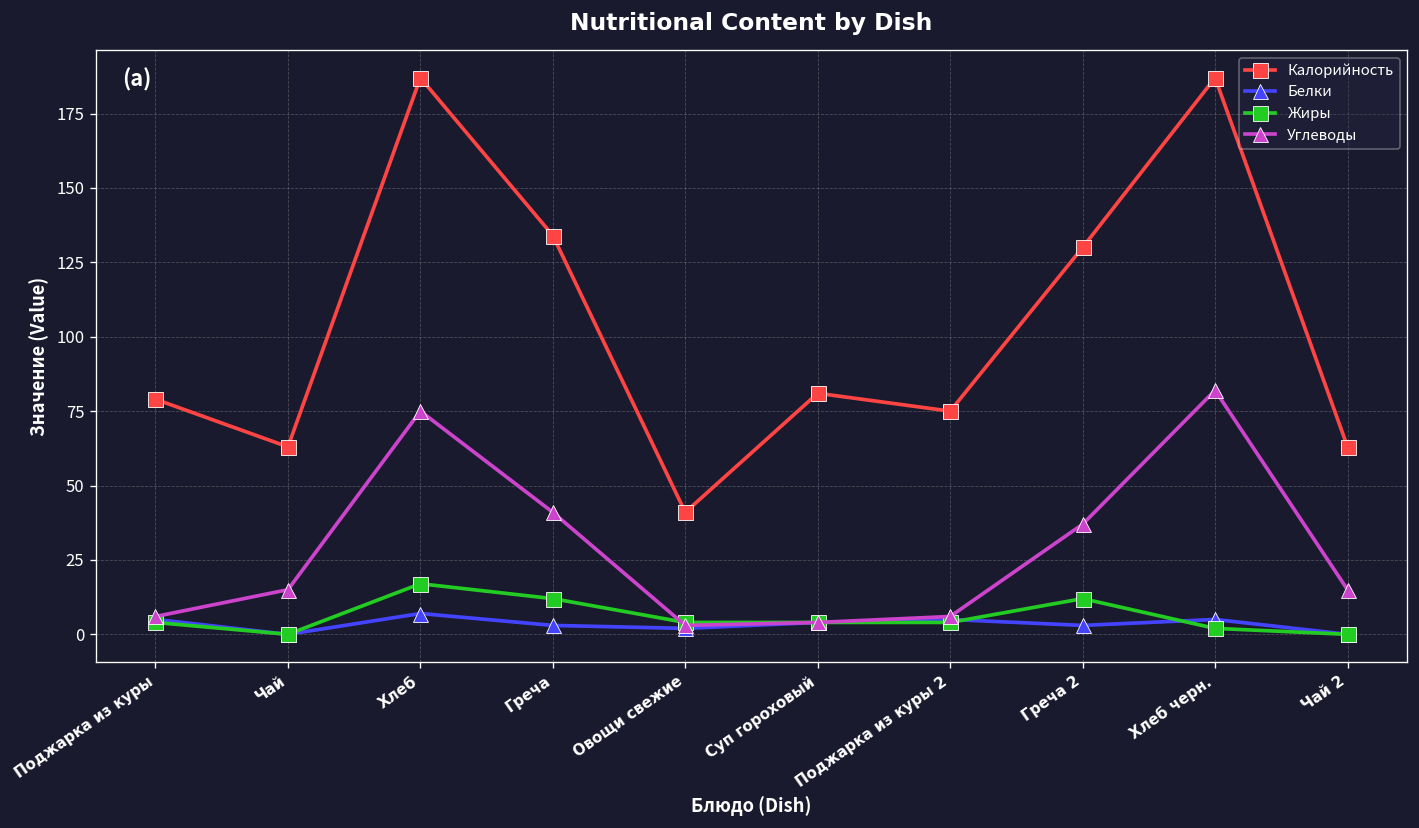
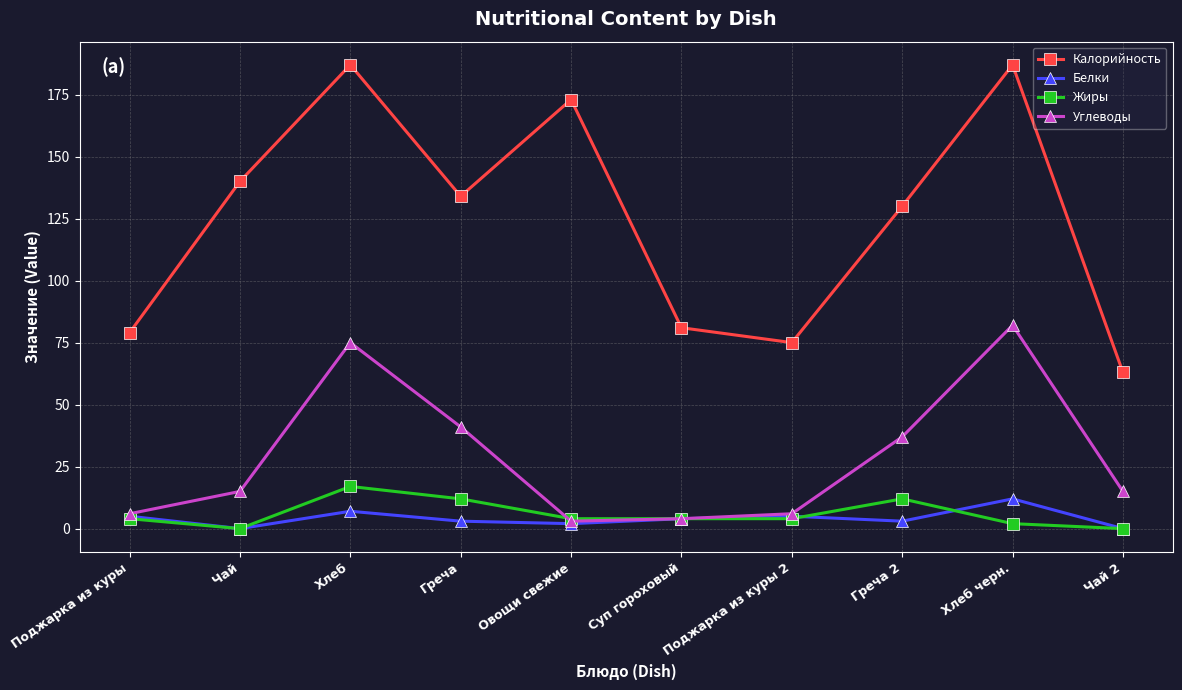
  {
    "Калорийность": {
      "Поджарка из куры": 79,
-     "Чай": 63,
+     "Чай": 140,
      "Хлеб": 187,
      "Греча": 134,
-     "Овощи свежие": 41,
+     "Овощи свежие": 173,
      "Суп гороховый": 81,
      "Поджарка из куры 2": 75,
      "Греча 2": 130,
      "Хлеб черн.": 187,
      "Чай 2": 63
    },
    "Белки": {
      "Хлеб": 7,
      "Греча": 3,
      "Греча 2": 3,
-     "Хлеб черн.": 5
+     "Хлеб черн.": 12
    },
    "Жиры": {
      "Хлеб": 17,
      "Греча": 12,
      "Греча 2": 12,
      "Хлеб черн.": 2
    },
    "Углеводы": {
      "Чай": 15,
      "Хлеб": 75,
      "Греча": 41,
      "Греча 2": 37,
      "Хлеб черн.": 82,
      "Чай 2": 15
    }
  }
